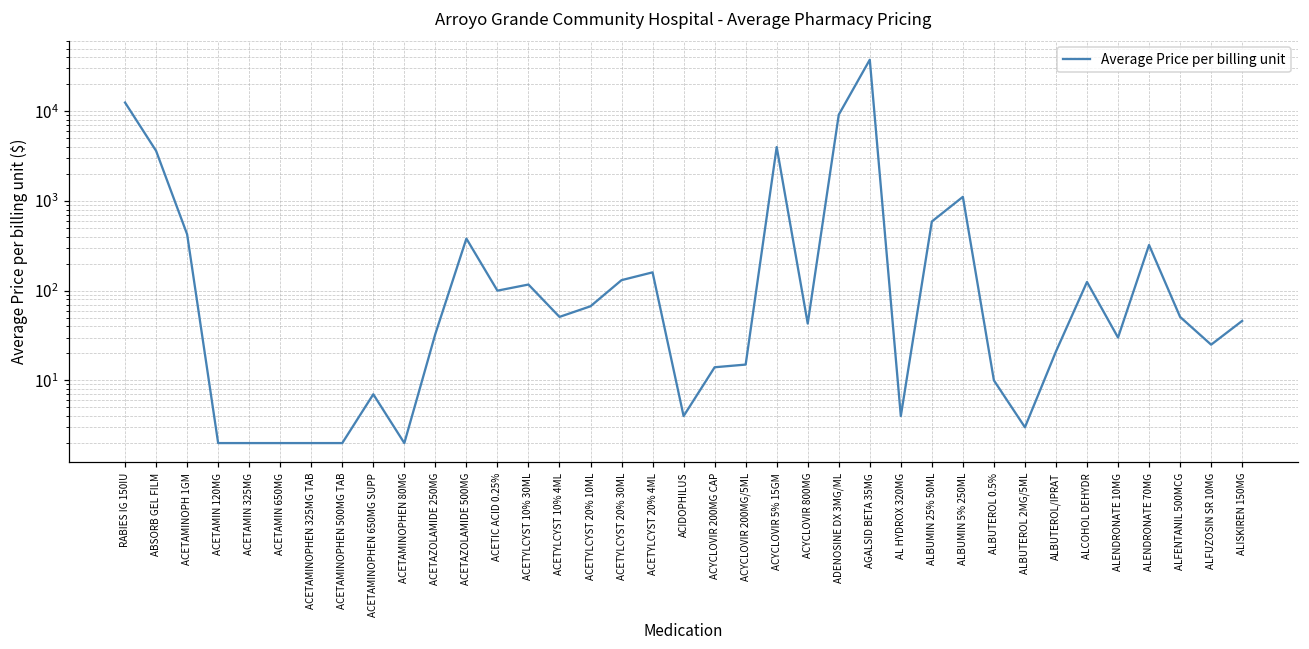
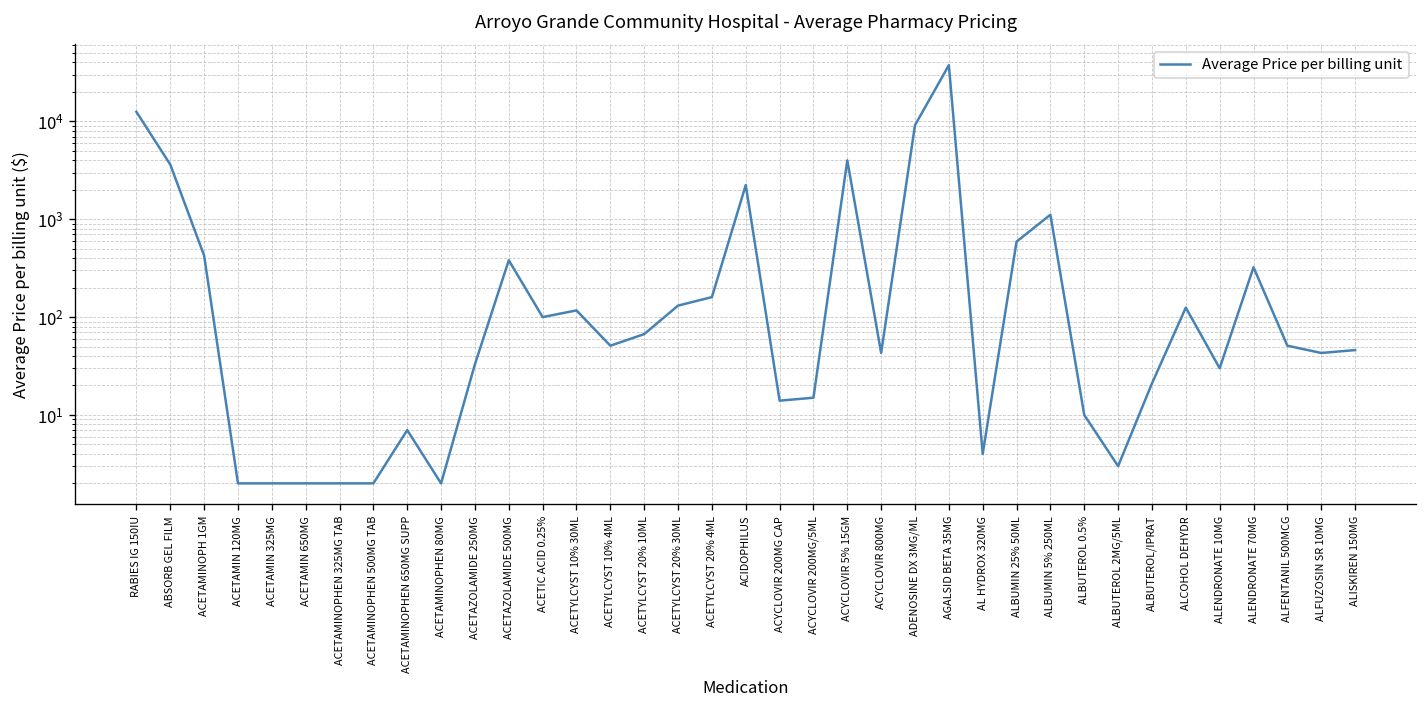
  {
    "RABIES IG 150IU": 13000,
    "ABSORB GEL FILM": 4000,
    "ACETAMINOPH 1GM": 400,
    "ACETAMIN 120MG": 2,
    "ACETAMIN 325MG": 2,
    "ACETAMIN 650MG": 2,
    "ACETAMINOPHEN 325MG TAB": 2,
    "ACETAMINOPHEN 500MG TAB": 2,
    "ACETAMINOPHEN 650MG SUPP": 7,
    "ACETAMINOPHEN 80MG": 2,
    "ACETAZOLAMIDE 250MG": 33,
    "ACETAZOLAMIDE 500MG": 400,
    "ACETIC ACID 0.25%": 100,
    "ACETYLCYST 10% 30ML": 120,
    "ACETYLCYST 10% 4ML": 50,
    "ACETYLCYST 20% 10ML": 70,
    "ACETYLCYST 20% 30ML": 130,
    "ACETYLCYST 20% 4ML": 160,
-   "ACIDOPHILUS": 4,
+   "ACIDOPHILUS": 2200,
    "ACYCLOVIR 200MG CAP": 14,
    "ACYCLOVIR 200MG/5ML": 15,
    "ACYCLOVIR 5% 15GM": 4000,
    "ACYCLOVIR 800MG": 40,
    "ADENOSINE DX 3MG/ML": 9000,
    "AGALSID BETA 35MG": 40000,
    "AL HYDROX 320MG": 4,
    "ALBUMIN 25% 50ML": 600,
    "ALBUMIN 5% 250ML": 1100,
    "ALBUTEROL 0.5%": 10,
    "ALBUTEROL 2MG/5ML": 3,
    "ALBUTEROL/IPRAT": 21,
    "ALCOHOL DEHYDR": 130,
    "ALENDRONATE 10MG": 30,
    "ALENDRONATE 70MG": 320,
    "ALFENTANIL 500MCG": 50,
-   "ALFUZOSIN SR 10MG": 25,
+   "ALFUZOSIN SR 10MG": 40,
    "ALISKIREN 150MG": 50
  }
